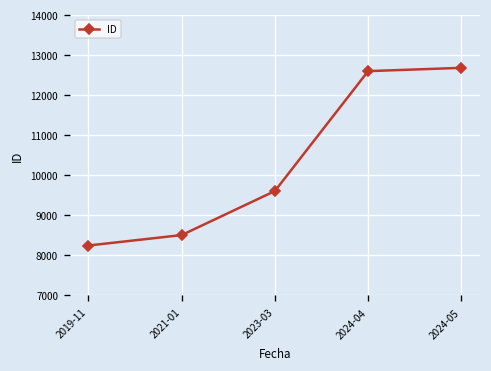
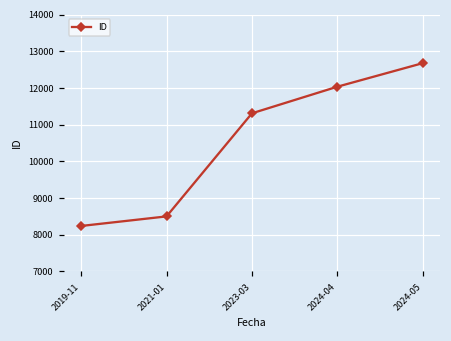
  {
    "2019-11": 8200,
    "2021-01": 8500,
-   "2023-03": 9600,
-   "2024-04": 12600,
+   "2023-03": 11300,
+   "2024-04": 12000,
    "2024-05": 12700
  }
